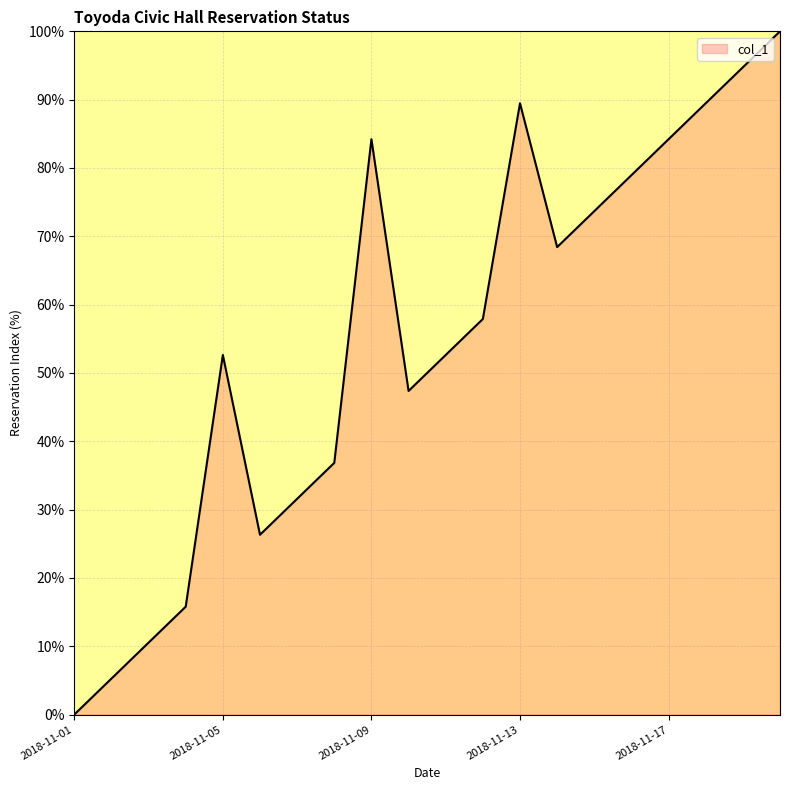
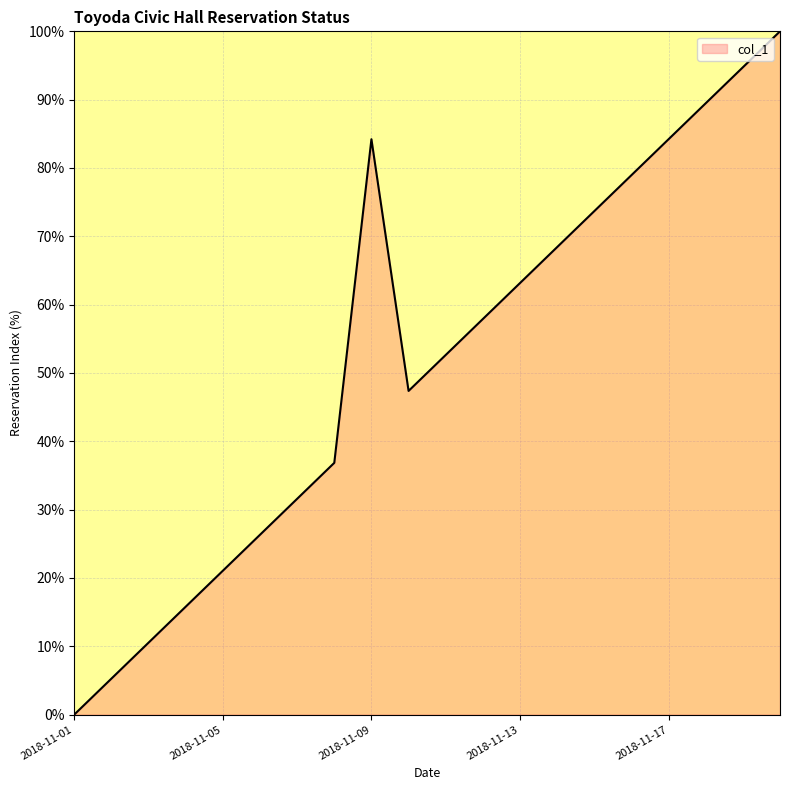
  {
    "2018-11-01": "0%",
-   "2018-11-05": "53%",
+   "2018-11-05": "21%",
    "2018-11-09": "84%",
-   "2018-11-13": "89%",
+   "2018-11-13": "63%",
    "2018-11-17": "84%"
  }
